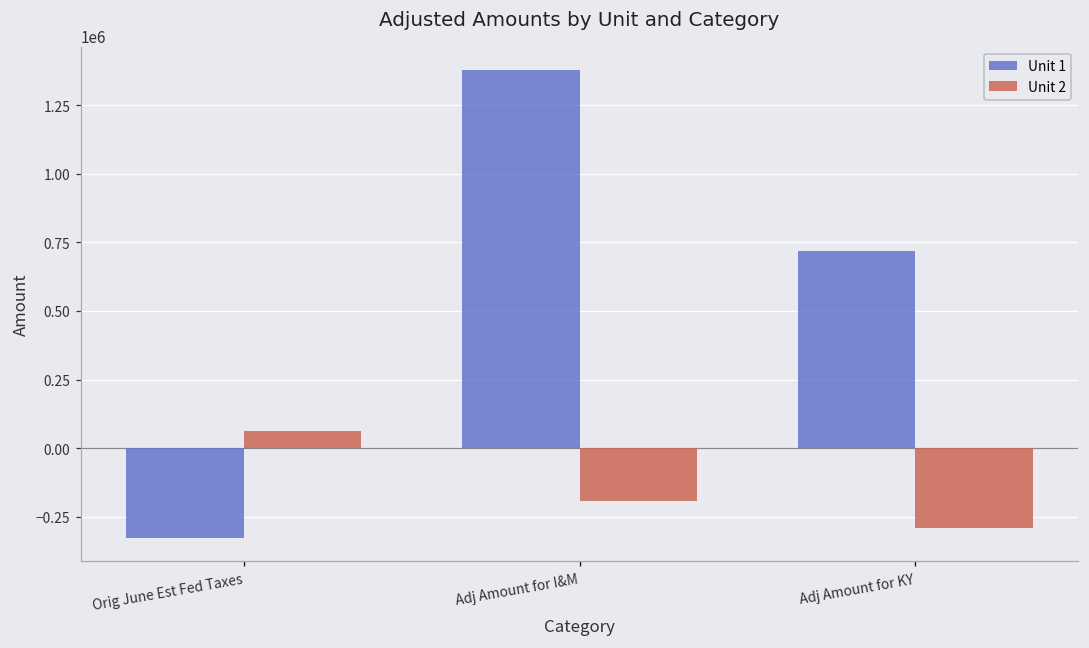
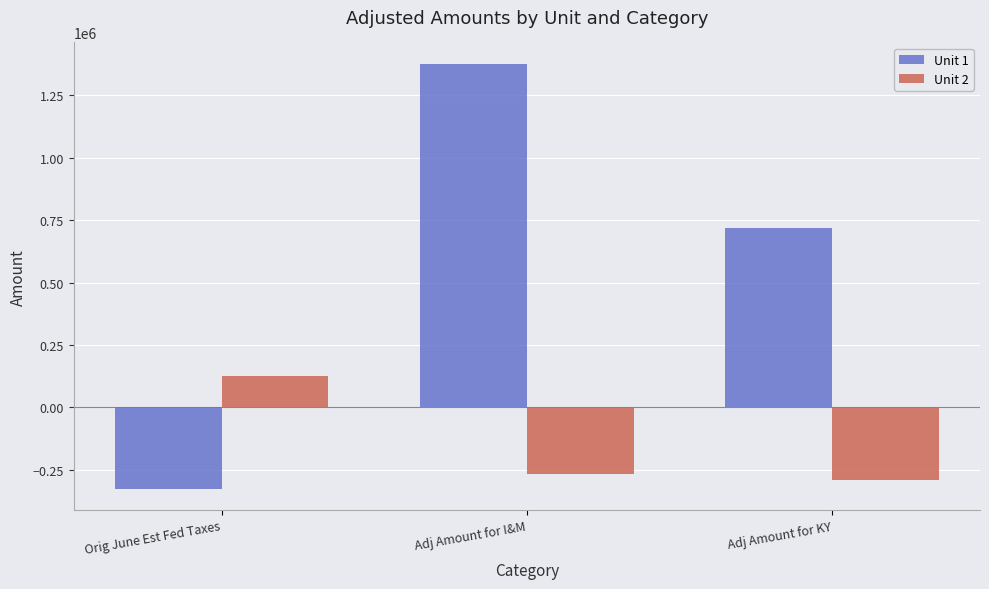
  {
    "Unit 1": {
      "Orig June Est Fed Taxes": -330000,
      "Adj Amount for I&M": 1380000,
      "Adj Amount for KY": 720000
    },
    "Unit 2": {
-     "Orig June Est Fed Taxes": 60000,
-     "Adj Amount for I&M": -190000,
+     "Orig June Est Fed Taxes": 130000,
+     "Adj Amount for I&M": -270000,
      "Adj Amount for KY": -290000
    }
  }
